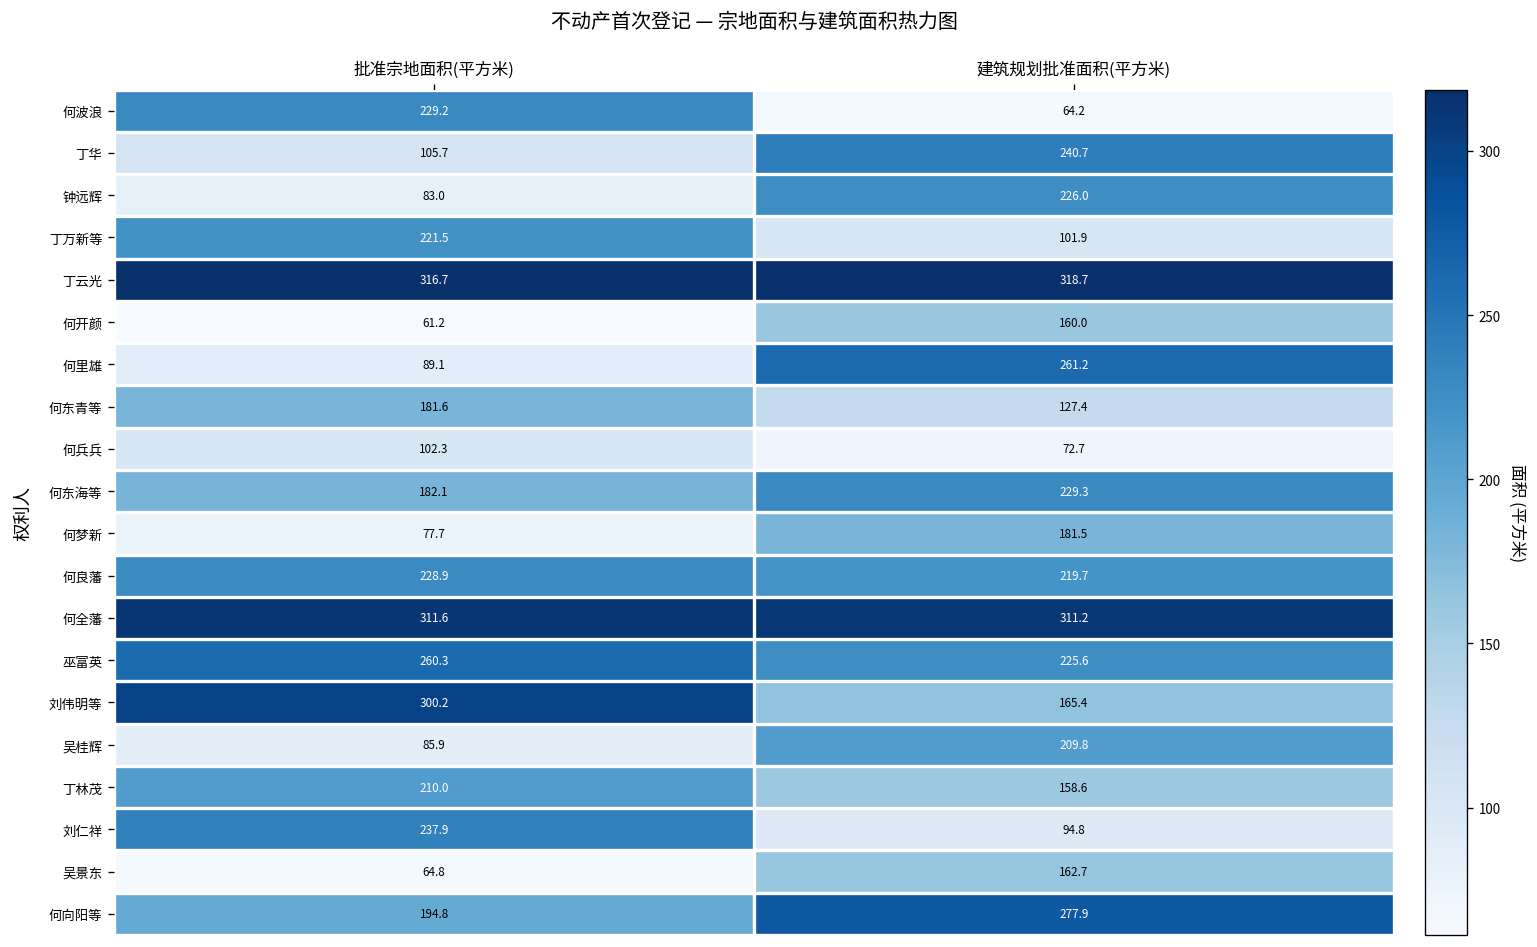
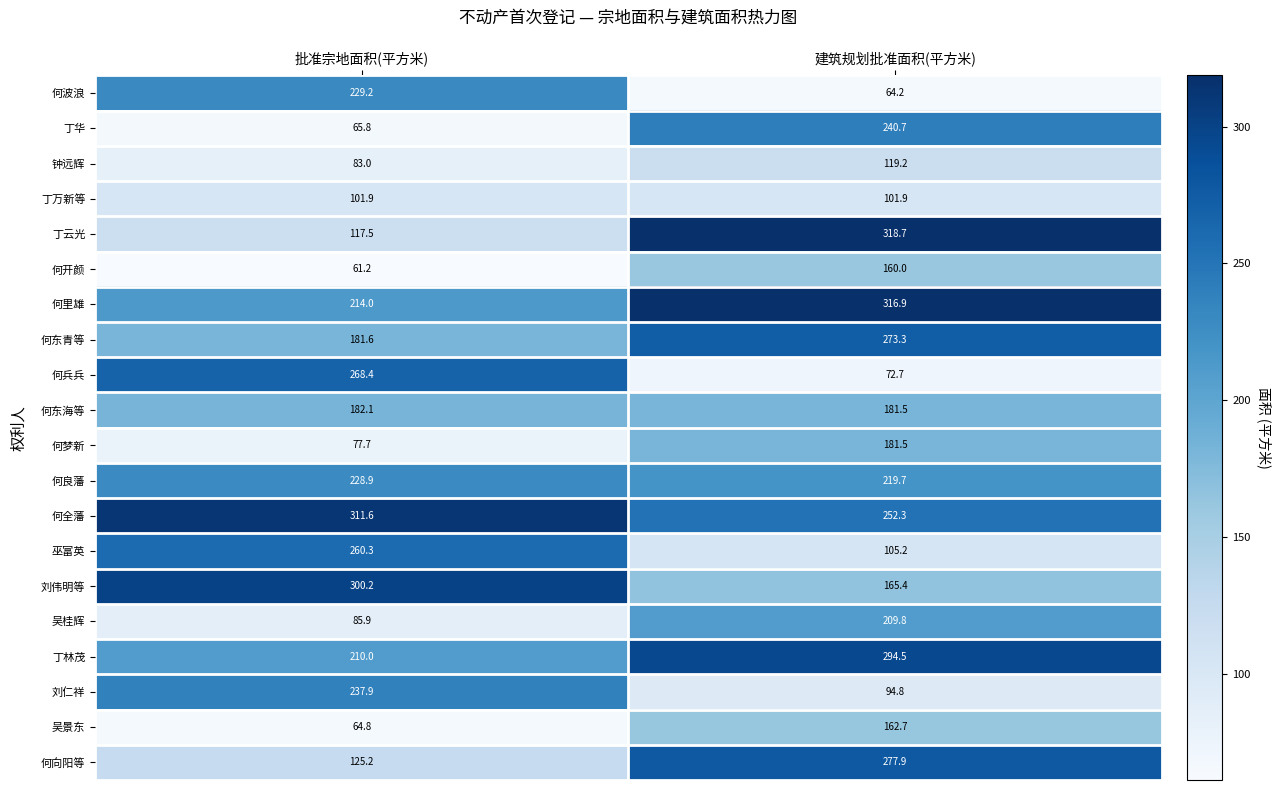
  {
    "何波浪": {
      "批准宗地面积(平方米)": 229.2,
      "建筑规划批准面积(平方米)": 64.2
    },
    "丁华": {
-     "批准宗地面积(平方米)": 105.7,
+     "批准宗地面积(平方米)": 65.8,
      "建筑规划批准面积(平方米)": 240.7
    },
    "钟远辉": {
      "批准宗地面积(平方米)": 83.0,
-     "建筑规划批准面积(平方米)": 226.0
+     "建筑规划批准面积(平方米)": 119.2
    },
    "丁万新等": {
-     "批准宗地面积(平方米)": 221.5,
+     "批准宗地面积(平方米)": 101.9,
      "建筑规划批准面积(平方米)": 101.9
    },
    "丁云光": {
-     "批准宗地面积(平方米)": 316.7,
+     "批准宗地面积(平方米)": 117.5,
      "建筑规划批准面积(平方米)": 318.7
    },
    "何开颜": {
      "批准宗地面积(平方米)": 61.2,
      "建筑规划批准面积(平方米)": 160.0
    },
    "何里雄": {
-     "批准宗地面积(平方米)": 89.1,
-     "建筑规划批准面积(平方米)": 261.2
+     "批准宗地面积(平方米)": 214.0,
+     "建筑规划批准面积(平方米)": 316.9
    },
    "何东青等": {
      "批准宗地面积(平方米)": 181.6,
-     "建筑规划批准面积(平方米)": 127.4
+     "建筑规划批准面积(平方米)": 273.3
    },
    "何兵兵": {
-     "批准宗地面积(平方米)": 102.3,
+     "批准宗地面积(平方米)": 268.4,
      "建筑规划批准面积(平方米)": 72.7
    },
    "何东海等": {
      "批准宗地面积(平方米)": 182.1,
-     "建筑规划批准面积(平方米)": 229.3
+     "建筑规划批准面积(平方米)": 181.5
    },
    "何梦新": {
      "批准宗地面积(平方米)": 77.7,
      "建筑规划批准面积(平方米)": 181.5
    },
    "何良藩": {
      "批准宗地面积(平方米)": 228.9,
      "建筑规划批准面积(平方米)": 219.7
    },
    "何全藩": {
      "批准宗地面积(平方米)": 311.6,
-     "建筑规划批准面积(平方米)": 311.2
+     "建筑规划批准面积(平方米)": 252.3
    },
    "巫富英": {
      "批准宗地面积(平方米)": 260.3,
-     "建筑规划批准面积(平方米)": 225.6
+     "建筑规划批准面积(平方米)": 105.2
    },
    "刘伟明等": {
      "批准宗地面积(平方米)": 300.2,
      "建筑规划批准面积(平方米)": 165.4
    },
    "吴桂辉": {
      "批准宗地面积(平方米)": 85.9,
      "建筑规划批准面积(平方米)": 209.8
    },
    "丁林茂": {
      "批准宗地面积(平方米)": 210.0,
-     "建筑规划批准面积(平方米)": 158.6
+     "建筑规划批准面积(平方米)": 294.5
    },
    "刘仁祥": {
      "批准宗地面积(平方米)": 237.9,
      "建筑规划批准面积(平方米)": 94.8
    },
    "吴景东": {
      "批准宗地面积(平方米)": 64.8,
      "建筑规划批准面积(平方米)": 162.7
    },
    "何向阳等": {
-     "批准宗地面积(平方米)": 194.8,
+     "批准宗地面积(平方米)": 125.2,
      "建筑规划批准面积(平方米)": 277.9
    }
  }
